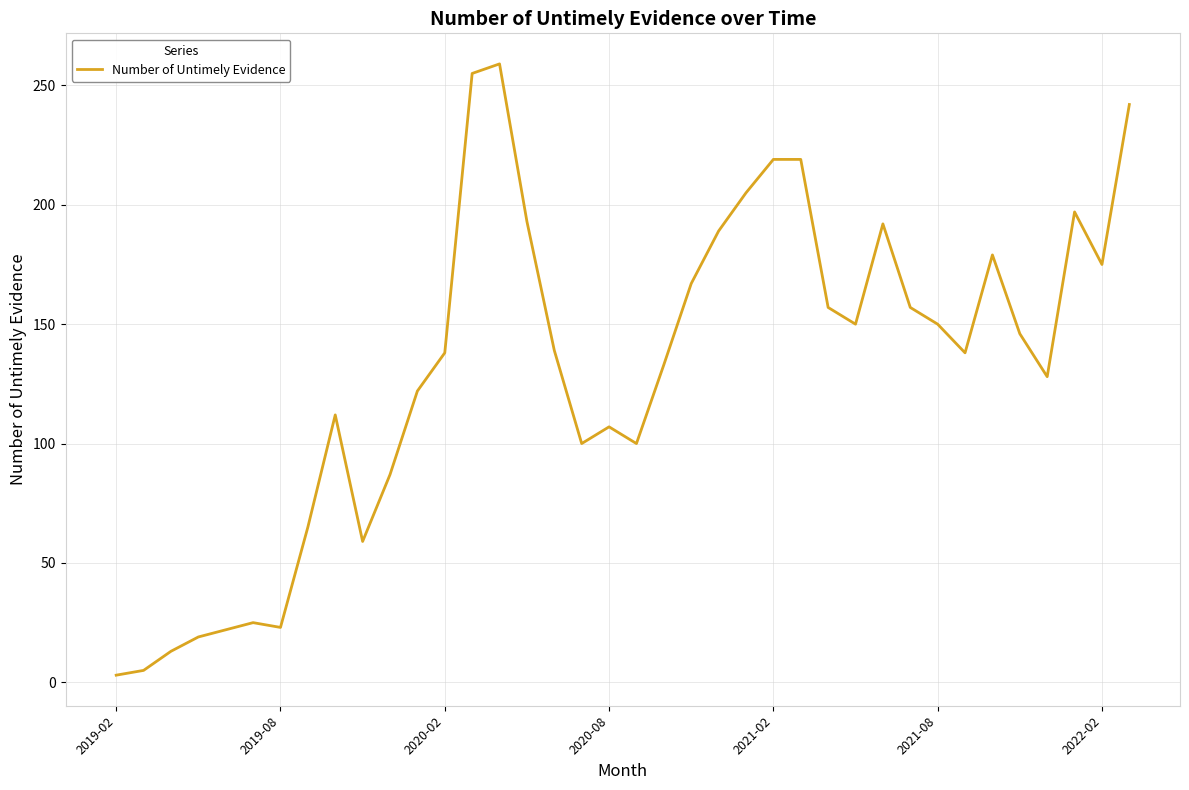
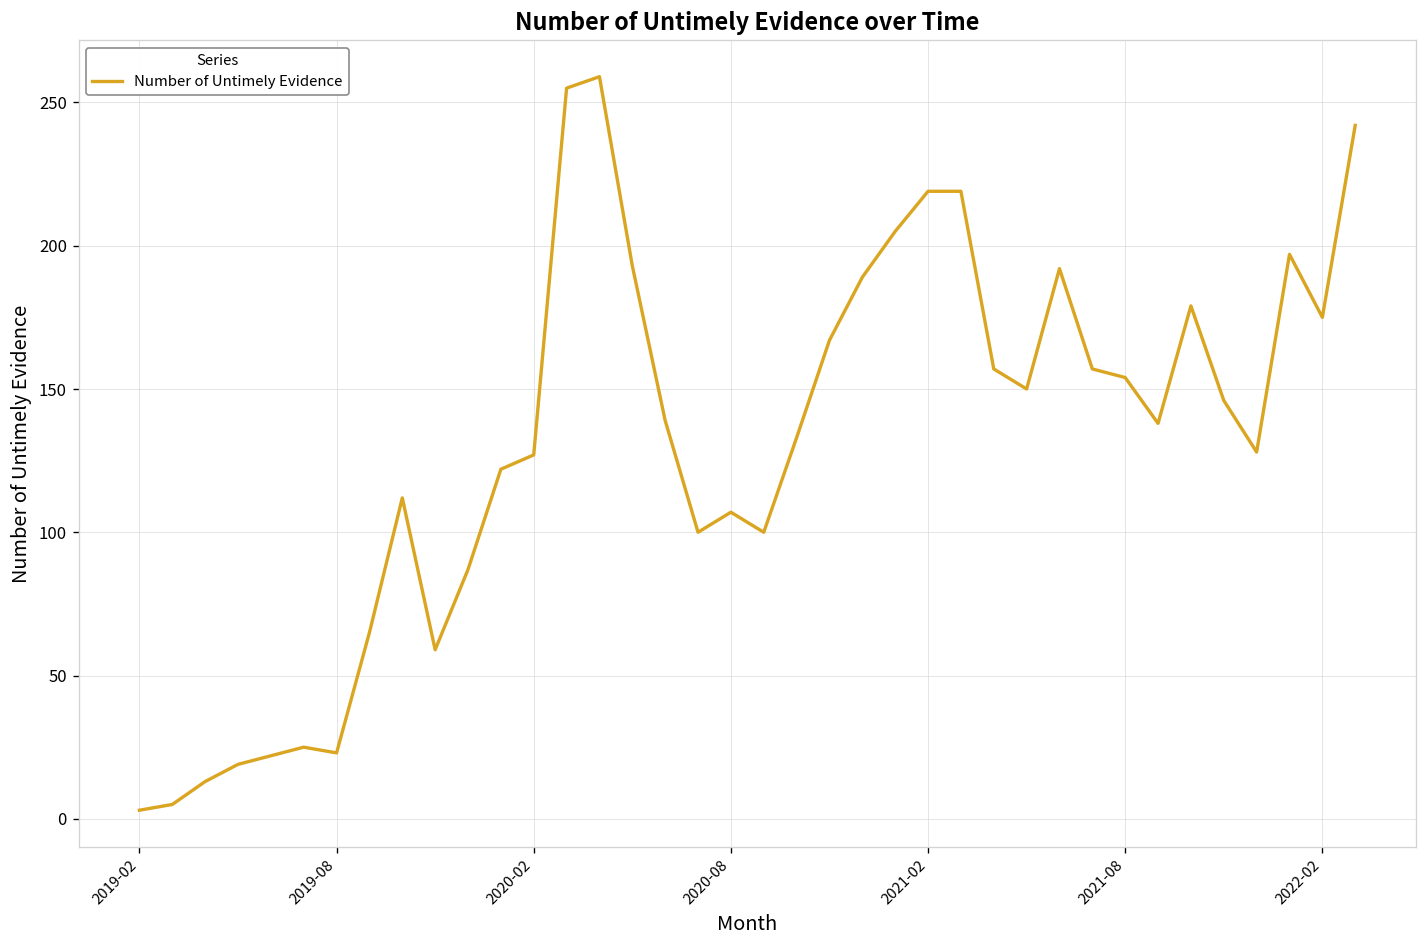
  {
    "2019-02": 3,
    "2019-08": 23,
-   "2020-02": 138,
+   "2020-02": 127,
    "2020-08": 107,
    "2021-02": 219,
-   "2021-08": 150,
+   "2021-08": 154,
    "2022-02": 175
  }
